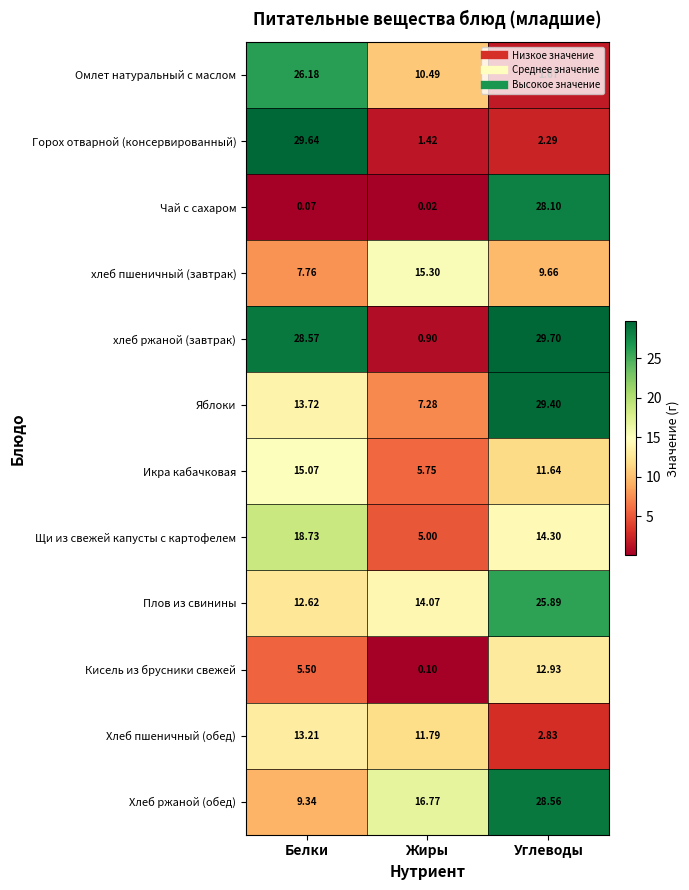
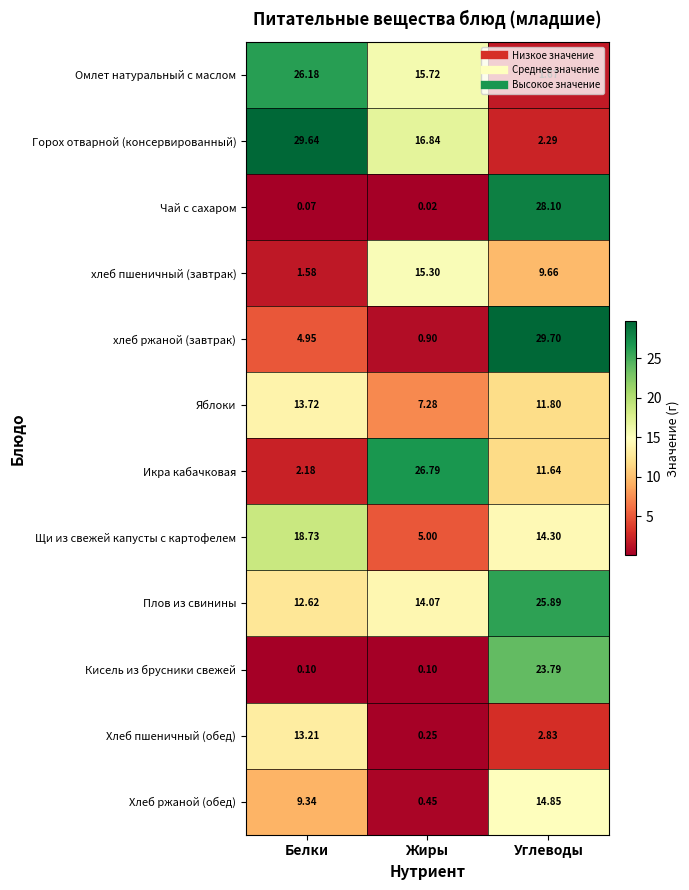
  {
    "Омлет натуральный с маслом": {
      "Белки": 26.18,
-     "Жиры": 10.49
+     "Жиры": 15.72
    },
    "Горох отварной (консервированный)": {
      "Белки": 29.64,
-     "Жиры": 1.42,
+     "Жиры": 16.84,
      "Углеводы": 2.29
    },
    "Чай с сахаром": {
      "Белки": 0.07,
      "Жиры": 0.02,
      "Углеводы": 28.10
    },
    "хлеб пшеничный (завтрак)": {
-     "Белки": 7.76,
+     "Белки": 1.58,
      "Жиры": 15.30,
      "Углеводы": 9.66
    },
    "хлеб ржаной (завтрак)": {
-     "Белки": 28.57,
+     "Белки": 4.95,
      "Жиры": 0.90,
      "Углеводы": 29.70
    },
    "Яблоки": {
      "Белки": 13.72,
      "Жиры": 7.28,
-     "Углеводы": 29.40
+     "Углеводы": 11.80
    },
    "Икра кабачковая": {
-     "Белки": 15.07,
-     "Жиры": 5.75,
+     "Белки": 2.18,
+     "Жиры": 26.79,
      "Углеводы": 11.64
    },
    "Щи из свежей капусты с картофелем": {
      "Белки": 18.73,
      "Жиры": 5.00,
      "Углеводы": 14.30
    },
    "Плов из свинины": {
      "Белки": 12.62,
      "Жиры": 14.07,
      "Углеводы": 25.89
    },
    "Кисель из брусники свежей": {
-     "Белки": 5.50,
+     "Белки": 0.10,
      "Жиры": 0.10,
-     "Углеводы": 12.93
+     "Углеводы": 23.79
    },
    "Хлеб пшеничный (обед)": {
      "Белки": 13.21,
-     "Жиры": 11.79,
+     "Жиры": 0.25,
      "Углеводы": 2.83
    },
    "Хлеб ржаной (обед)": {
      "Белки": 9.34,
-     "Жиры": 16.77,
-     "Углеводы": 28.56
+     "Жиры": 0.45,
+     "Углеводы": 14.85
    }
  }
